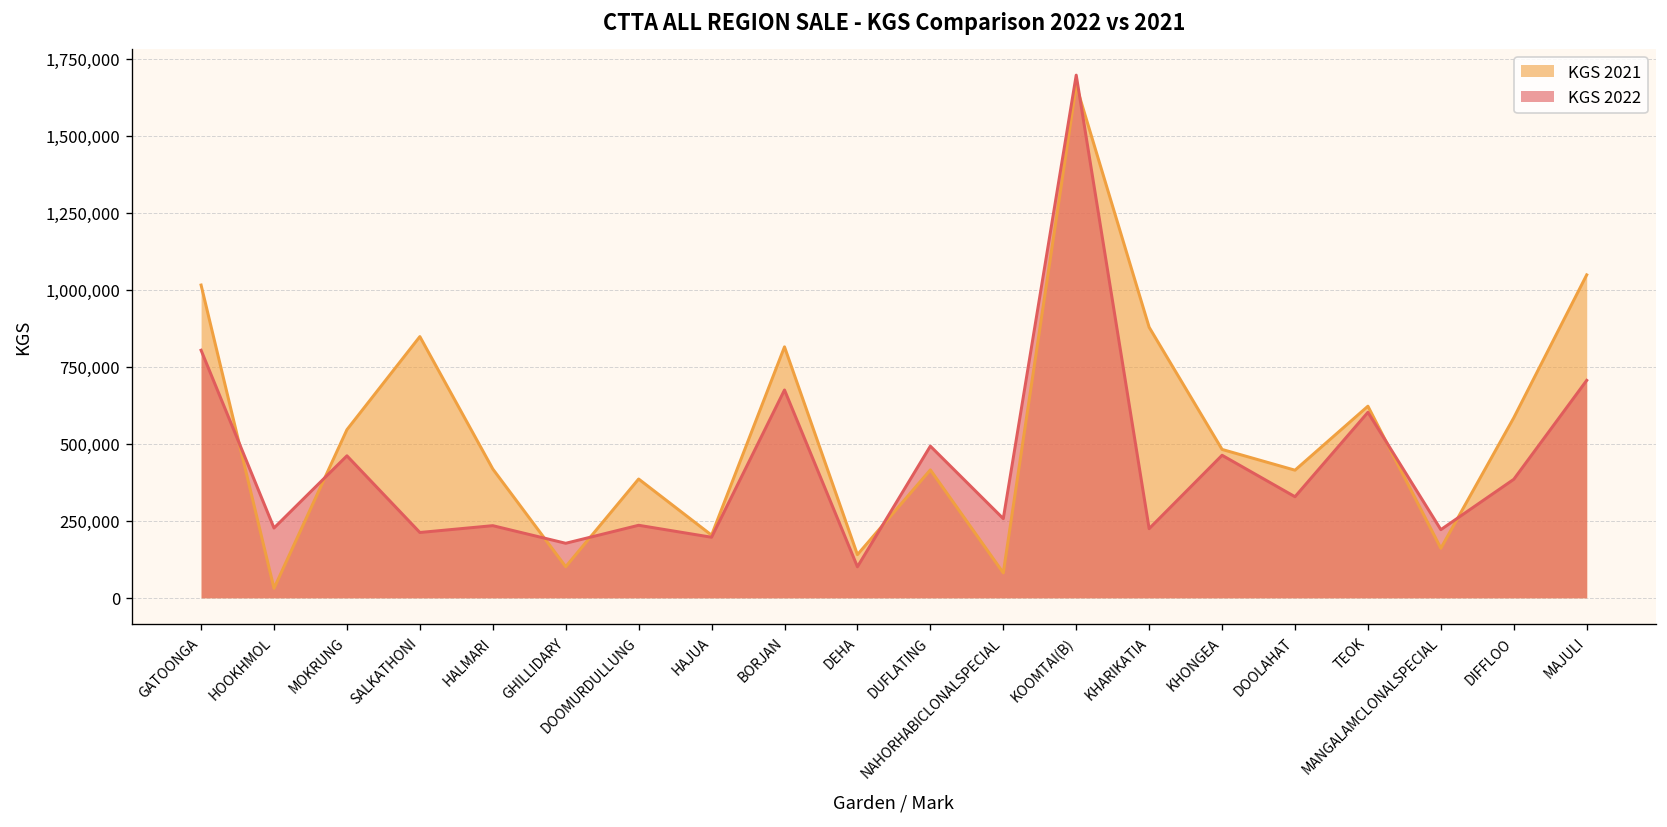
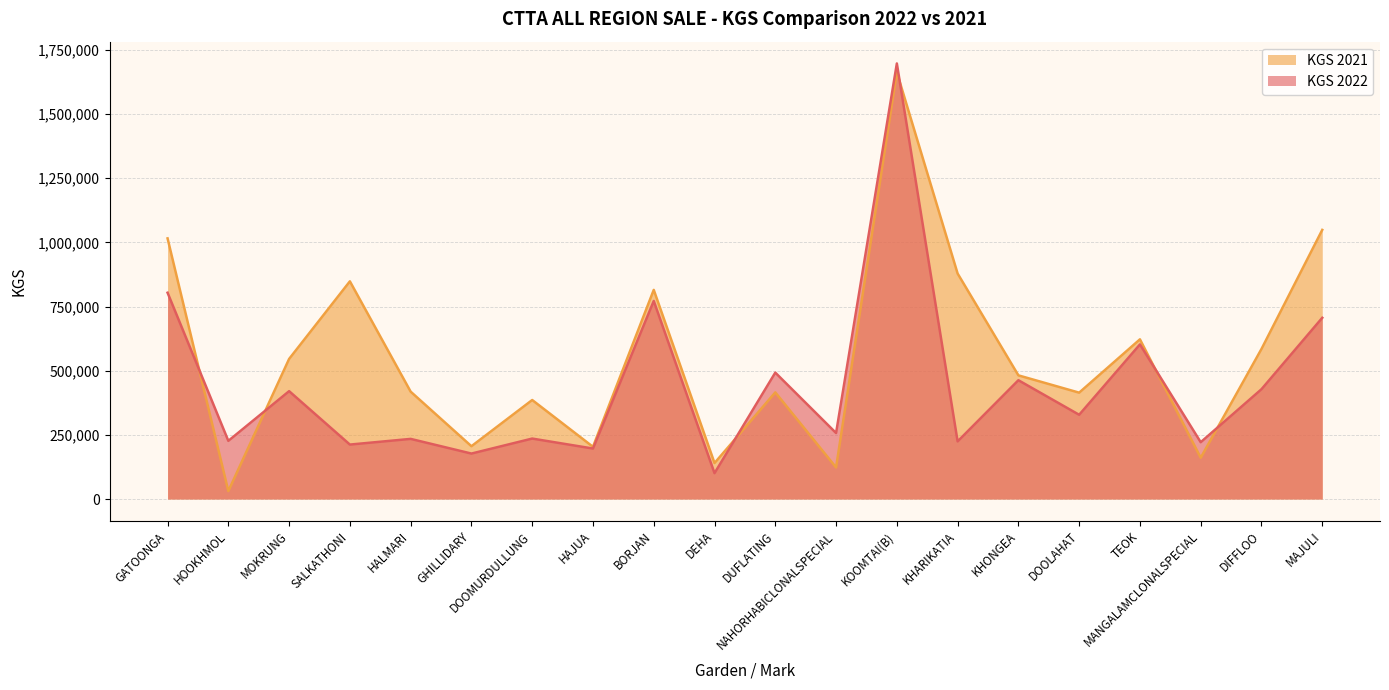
  {
    "KGS 2021": {
      "GATOONGA": "1,020,000",
      "HOOKHMOL": "30,000",
      "MOKRUNG": "550,000",
      "SALKATHONI": "850,000",
      "HALMARI": "420,000",
-     "GHILLIDARY": "100,000",
+     "GHILLIDARY": "210,000",
      "DOOMURDULLUNG": "390,000",
      "BORJAN": "810,000",
      "DEHA": "140,000",
      "DUFLATING": "420,000",
-     "NAHORHABICLONALSPECIAL": "80,000",
+     "NAHORHABICLONALSPECIAL": "120,000",
      "KOOMTAI(B)": "1,660,000",
      "KHARIKATIA": "880,000",
      "KHONGEA": "480,000",
      "DOOLAHAT": "410,000",
      "TEOK": "620,000",
      "MANGALAMCLONALSPECIAL": "160,000",
      "DIFFLOO": "580,000",
      "MAJULI": "1,050,000"
    },
    "KGS 2022": {
      "GATOONGA": "800,000",
      "HOOKHMOL": "230,000",
-     "MOKRUNG": "460,000",
+     "MOKRUNG": "420,000",
      "SALKATHONI": "210,000",
      "HALMARI": "230,000",
      "GHILLIDARY": "180,000",
      "DOOMURDULLUNG": "240,000",
-     "BORJAN": "670,000",
+     "BORJAN": "770,000",
      "DEHA": "100,000",
      "DUFLATING": "490,000",
      "NAHORHABICLONALSPECIAL": "260,000",
      "KOOMTAI(B)": "1,700,000",
      "KHARIKATIA": "220,000",
      "KHONGEA": "460,000",
      "DOOLAHAT": "330,000",
      "TEOK": "600,000",
      "MANGALAMCLONALSPECIAL": "220,000",
-     "DIFFLOO": "380,000",
+     "DIFFLOO": "430,000",
      "MAJULI": "710,000"
    }
  }
